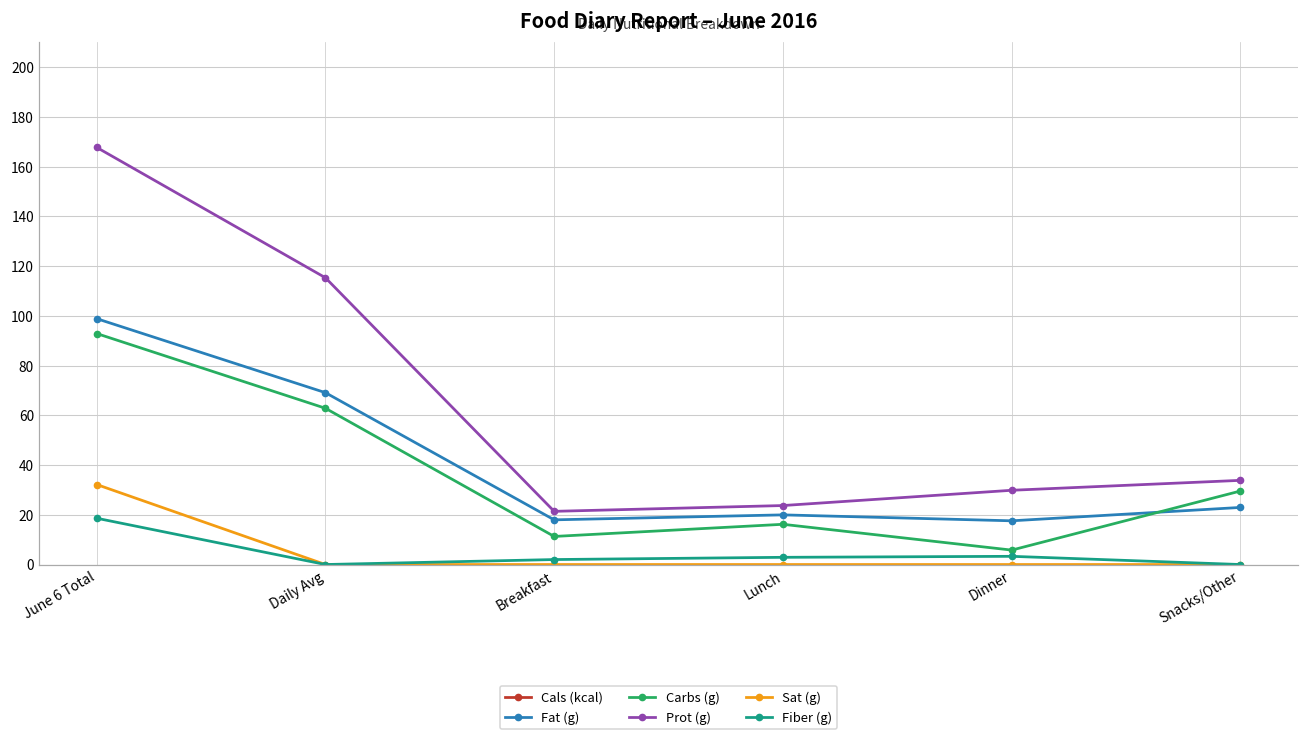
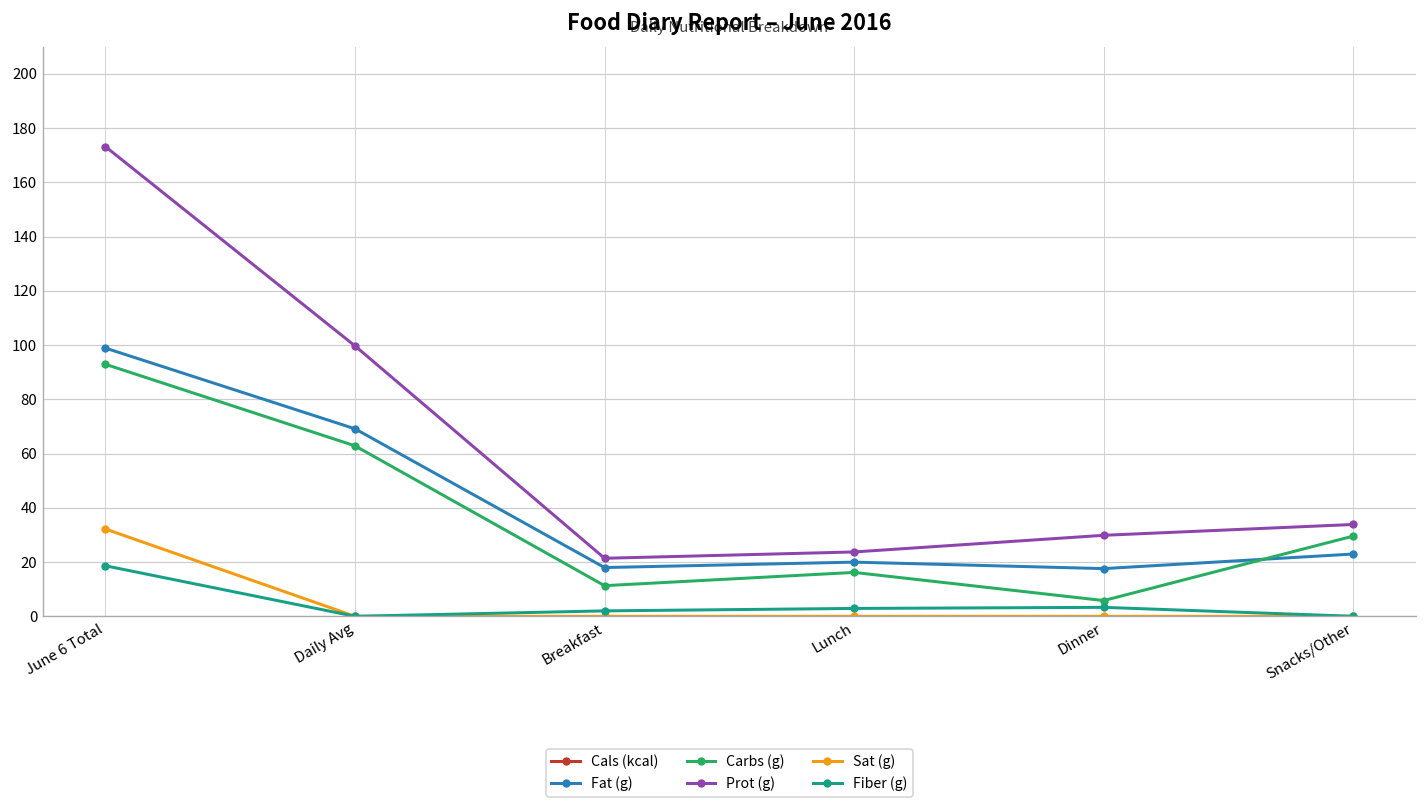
  {
    "Fat (g)": {
      "June 6 Total": 99,
      "Daily Avg": 69,
      "Breakfast": 18,
      "Lunch": 20,
      "Dinner": 18,
      "Snacks/Other": 23
    },
    "Prot (g)": {
-     "June 6 Total": 168,
-     "Daily Avg": 115,
+     "June 6 Total": 173,
+     "Daily Avg": 100,
      "Breakfast": 21,
      "Lunch": 24,
      "Dinner": 30,
      "Snacks/Other": 34
    },
    "Sat (g)": {
      "June 6 Total": 32,
      "Breakfast": 0,
      "Lunch": 0,
      "Dinner": 0
    }
  }
